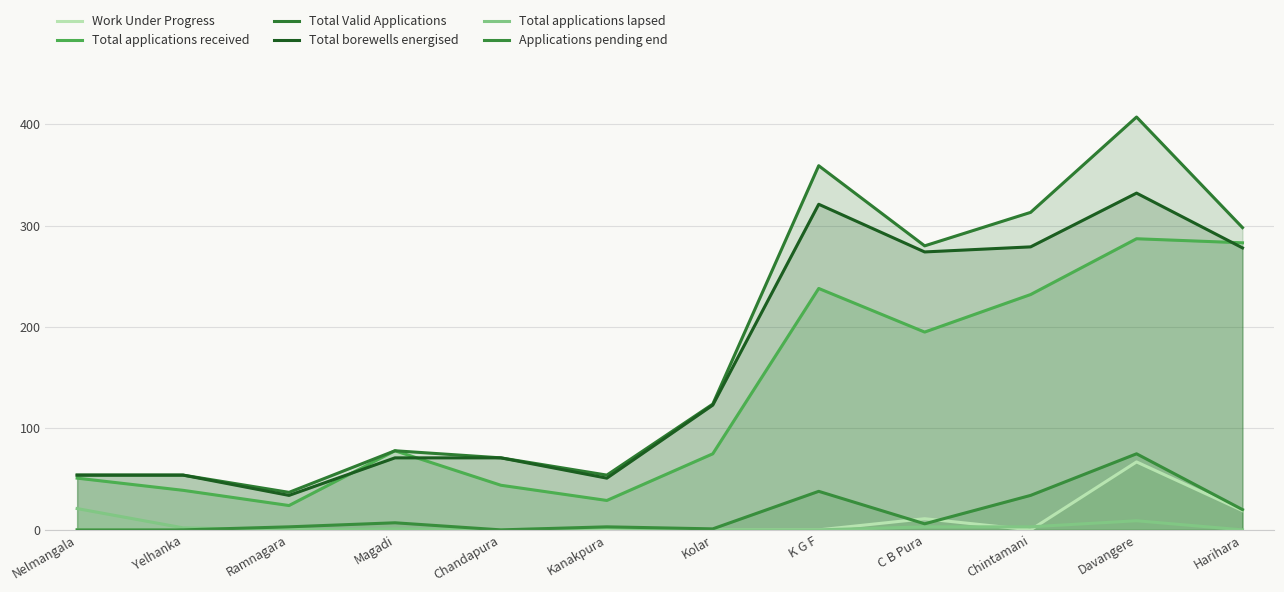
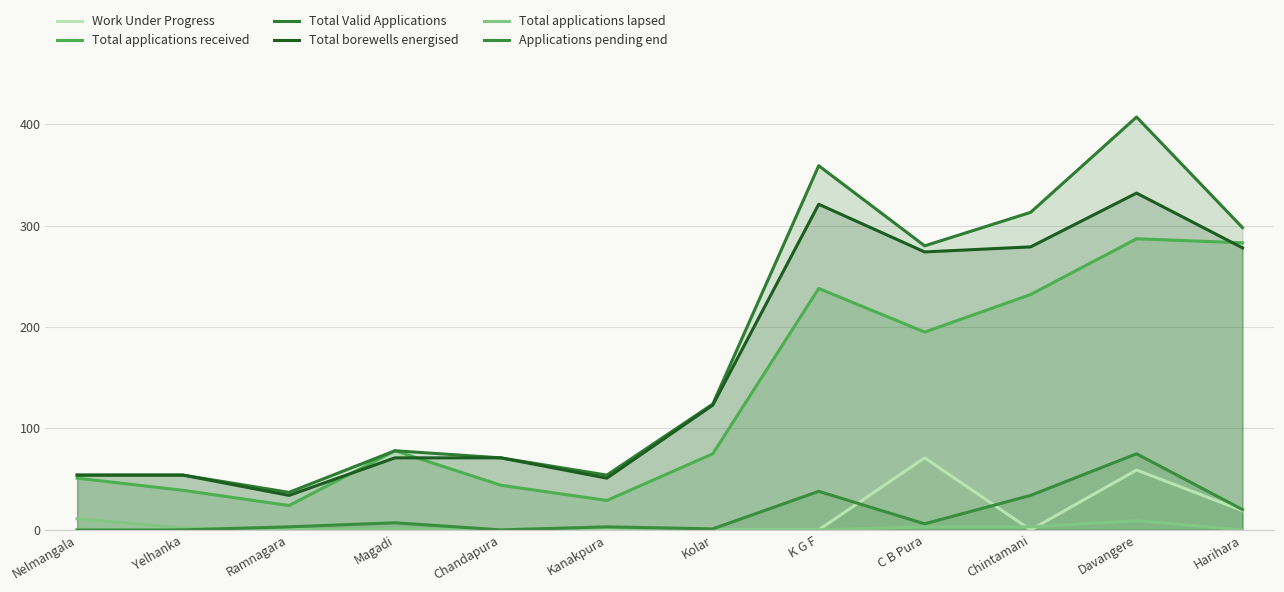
  {
    "Work Under Progress": {
-     "C B Pura": 11,
+     "C B Pura": 71,
      "Chintamani": 0,
-     "Davangere": 67
+     "Davangere": 59
    },
    "Total applications lapsed": {
-     "Nelmangala": 21,
+     "Nelmangala": 11,
      "C B Pura": 3,
      "Chintamani": 3,
      "Davangere": 9,
      "Harihara": 0
    }
  }
